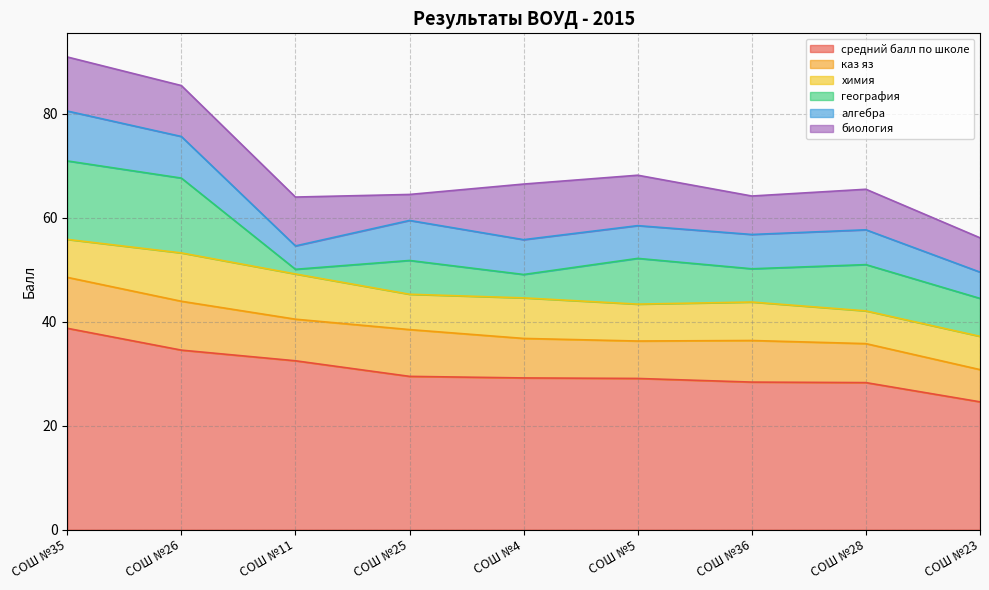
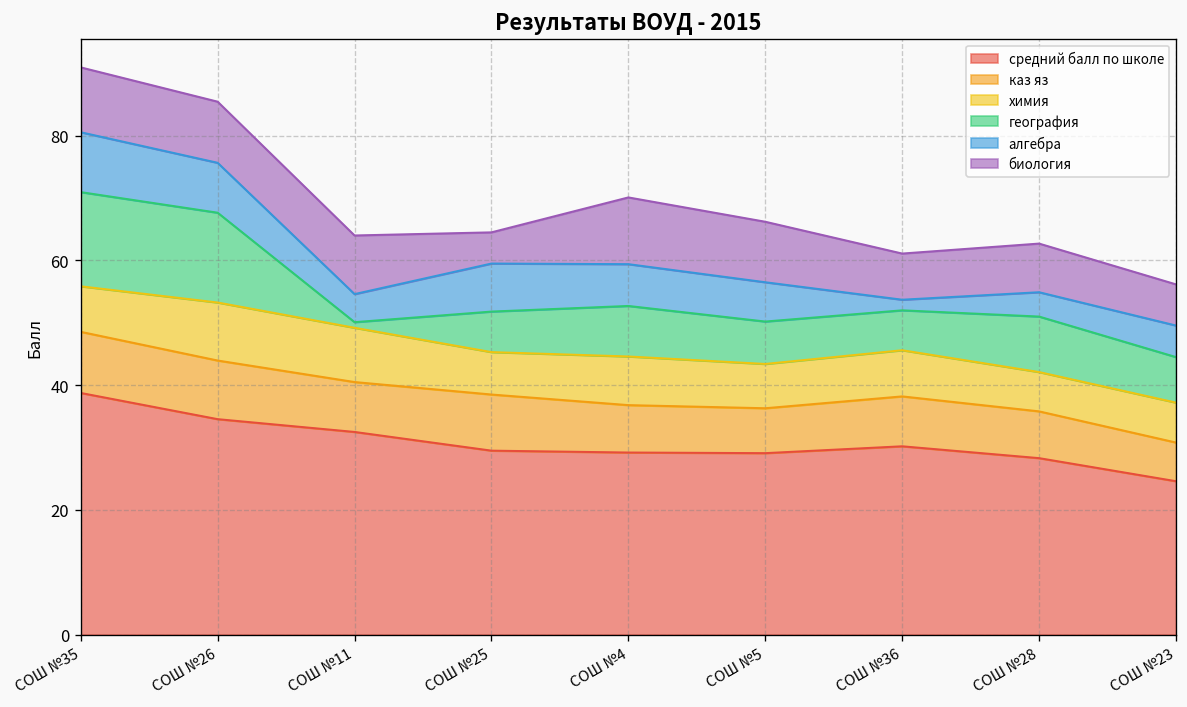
  {
    "средний балл по школе": {
      "СОШ №35": 39,
      "СОШ №26": 35,
      "СОШ №11": 33,
      "СОШ №25": 30,
      "СОШ №4": 29,
      "СОШ №5": 29,
-     "СОШ №36": 28,
+     "СОШ №36": 30,
      "СОШ №28": 28,
      "СОШ №23": 25
    },
    "география": {
      "СОШ №35": 15,
      "СОШ №26": 14,
      "СОШ №11": 1,
      "СОШ №25": 7,
-     "СОШ №4": 5,
-     "СОШ №5": 9,
+     "СОШ №4": 8,
+     "СОШ №5": 7,
      "СОШ №36": 6,
      "СОШ №28": 9,
      "СОШ №23": 7
    },
    "алгебра": {
      "СОШ №35": 10,
      "СОШ №26": 8,
      "СОШ №11": 5,
      "СОШ №25": 8,
      "СОШ №4": 7,
      "СОШ №5": 6,
-     "СОШ №36": 7,
-     "СОШ №28": 7,
+     "СОШ №36": 2,
+     "СОШ №28": 4,
      "СОШ №23": 5
    },
    "биология": {
      "СОШ №35": 10,
      "СОШ №26": 10,
      "СОШ №11": 9,
      "СОШ №25": 5,
      "СОШ №4": 11,
      "СОШ №5": 10,
      "СОШ №36": 7,
      "СОШ №28": 8,
      "СОШ №23": 7
    }
  }
